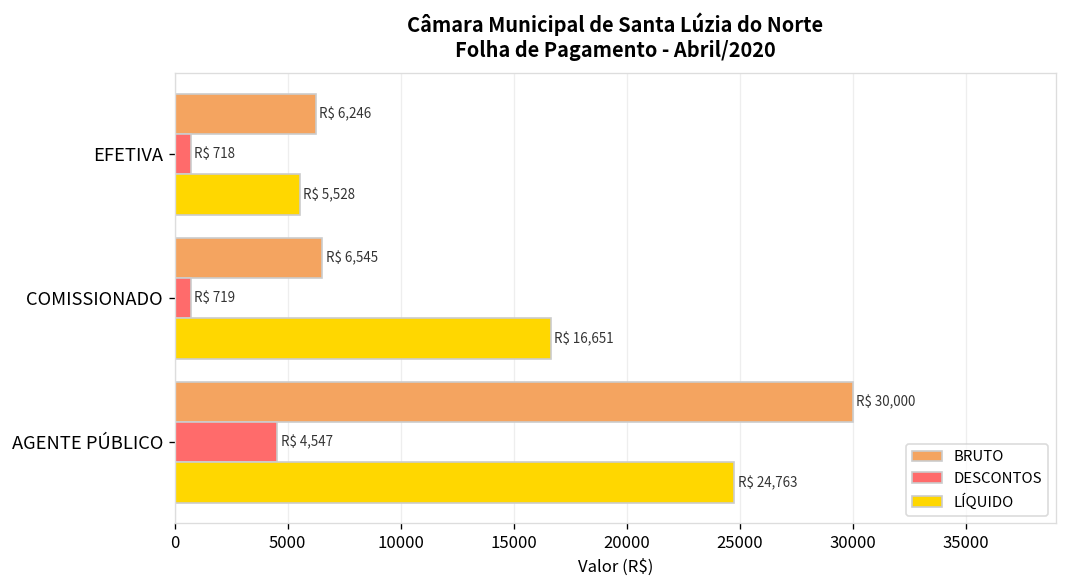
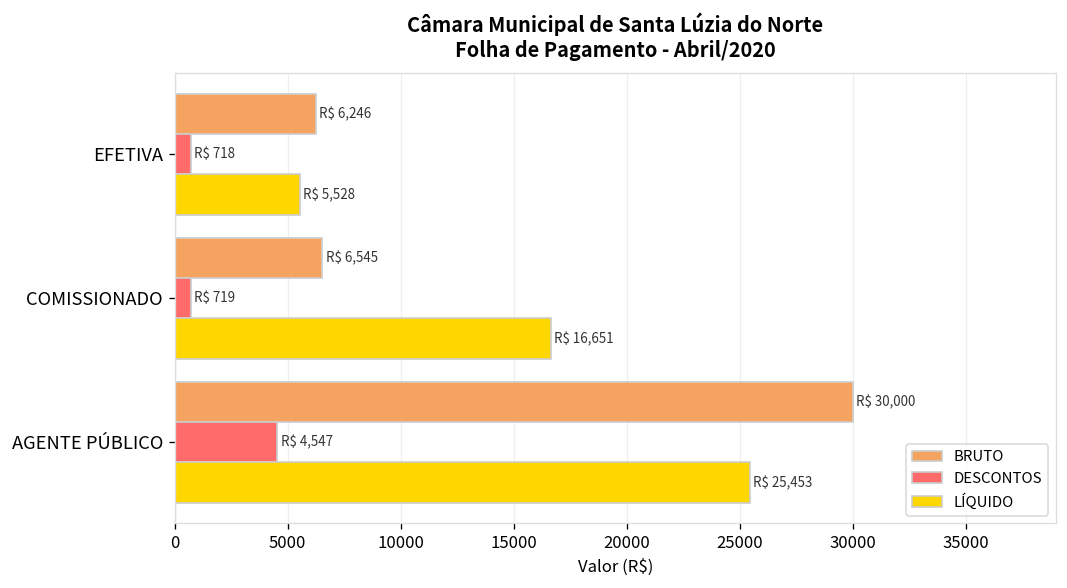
  {
    "LÍQUIDO": {
      "EFETIVA": "5,528",
      "COMISSIONADO": "16,651",
-     "AGENTE PÚBLICO": "24,763"
+     "AGENTE PÚBLICO": "25,453"
    }
  }
